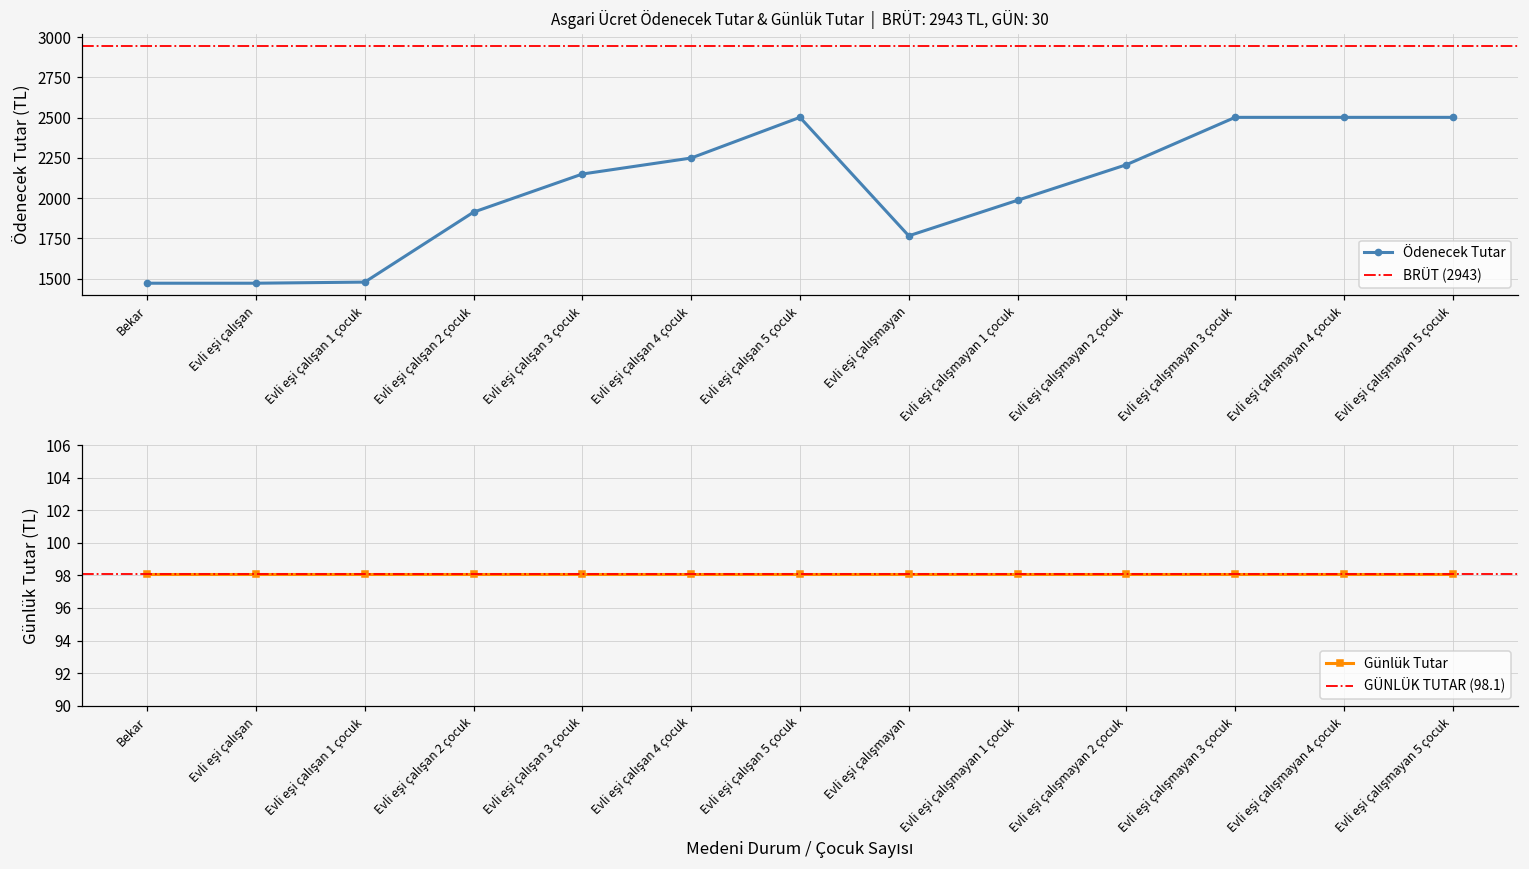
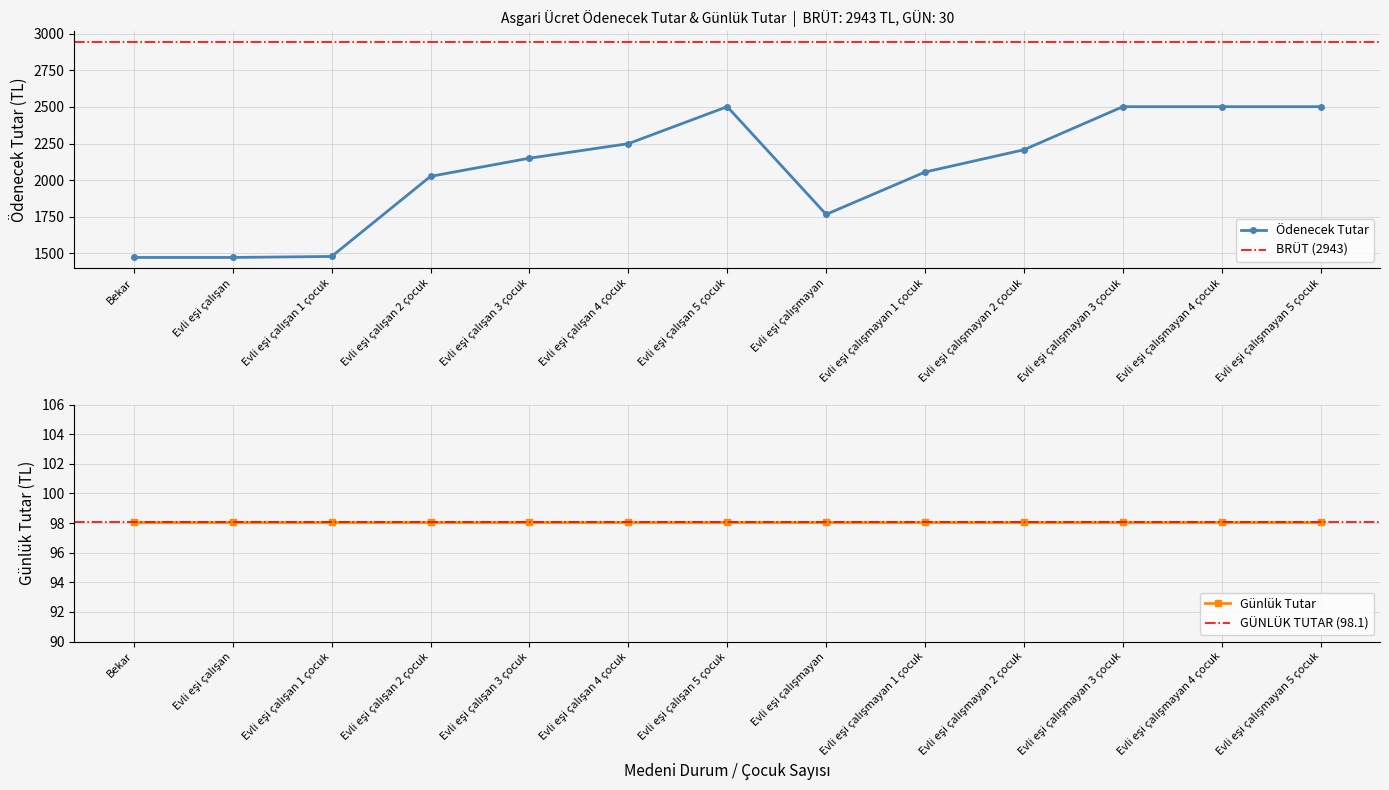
  {
    "Asgari Ücret Ödenecek Tutar & Günlük Tutar | BRÜT: 2943 TL, GÜN: 30": {
      "Bekar": 1470,
      "Evli eşi çalışan": 1470,
      "Evli eşi çalışan 1 çocuk": 1480,
-     "Evli eşi çalışan 2 çocuk": 1910,
+     "Evli eşi çalışan 2 çocuk": 2030,
      "Evli eşi çalışan 3 çocuk": 2150,
      "Evli eşi çalışan 4 çocuk": 2250,
      "Evli eşi çalışan 5 çocuk": 2500,
      "Evli eşi çalışmayan": 1770,
-     "Evli eşi çalışmayan 1 çocuk": 1990,
+     "Evli eşi çalışmayan 1 çocuk": 2060,
      "Evli eşi çalışmayan 2 çocuk": 2210,
      "Evli eşi çalışmayan 3 çocuk": 2500,
      "Evli eşi çalışmayan 4 çocuk": 2500,
      "Evli eşi çalışmayan 5 çocuk": 2500
    }
  }
